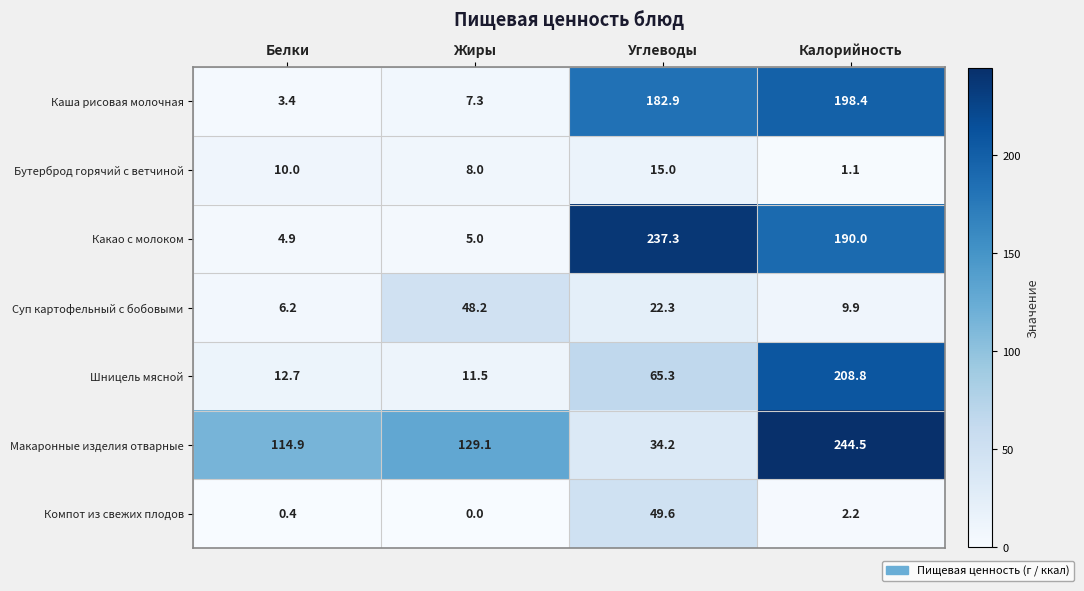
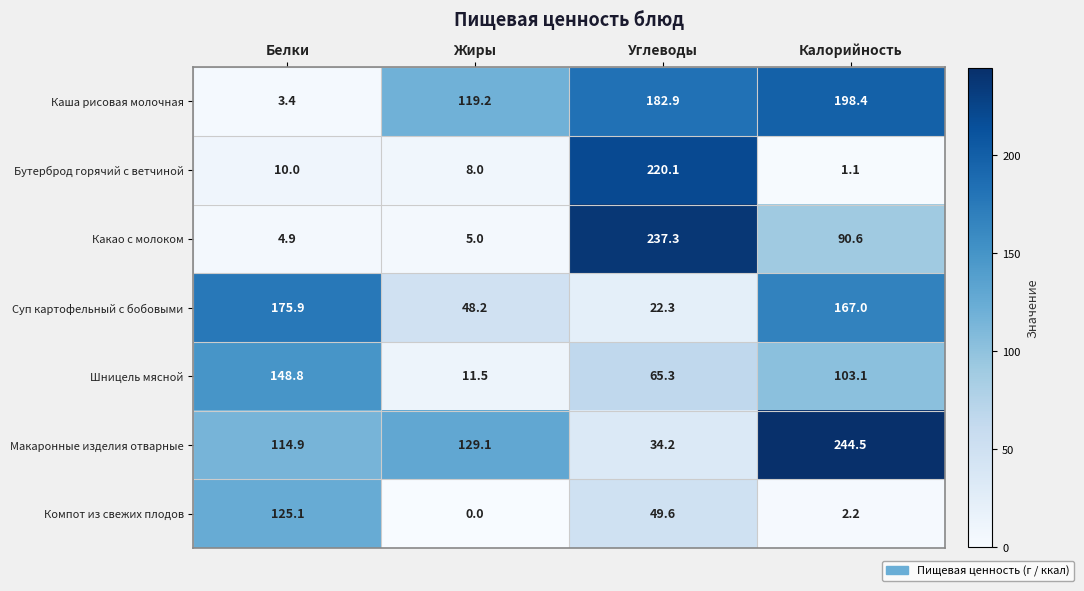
  {
    "Каша рисовая молочная": {
      "Белки": 3.4,
-     "Жиры": 7.3,
+     "Жиры": 119.2,
      "Углеводы": 182.9,
      "Калорийность": 198.4
    },
    "Бутерброд горячий с ветчиной": {
      "Белки": 10.0,
      "Жиры": 8.0,
-     "Углеводы": 15.0,
+     "Углеводы": 220.1,
      "Калорийность": 1.1
    },
    "Какао с молоком": {
      "Белки": 4.9,
      "Жиры": 5.0,
      "Углеводы": 237.3,
-     "Калорийность": 190.0
+     "Калорийность": 90.6
    },
    "Суп картофельный с бобовыми": {
-     "Белки": 6.2,
+     "Белки": 175.9,
      "Жиры": 48.2,
      "Углеводы": 22.3,
-     "Калорийность": 9.9
+     "Калорийность": 167.0
    },
    "Шницель мясной": {
-     "Белки": 12.7,
+     "Белки": 148.8,
      "Жиры": 11.5,
      "Углеводы": 65.3,
-     "Калорийность": 208.8
+     "Калорийность": 103.1
    },
    "Макаронные изделия отварные": {
      "Белки": 114.9,
      "Жиры": 129.1,
      "Углеводы": 34.2,
      "Калорийность": 244.5
    },
    "Компот из свежих плодов": {
-     "Белки": 0.4,
+     "Белки": 125.1,
      "Жиры": 0.0,
      "Углеводы": 49.6,
      "Калорийность": 2.2
    }
  }
